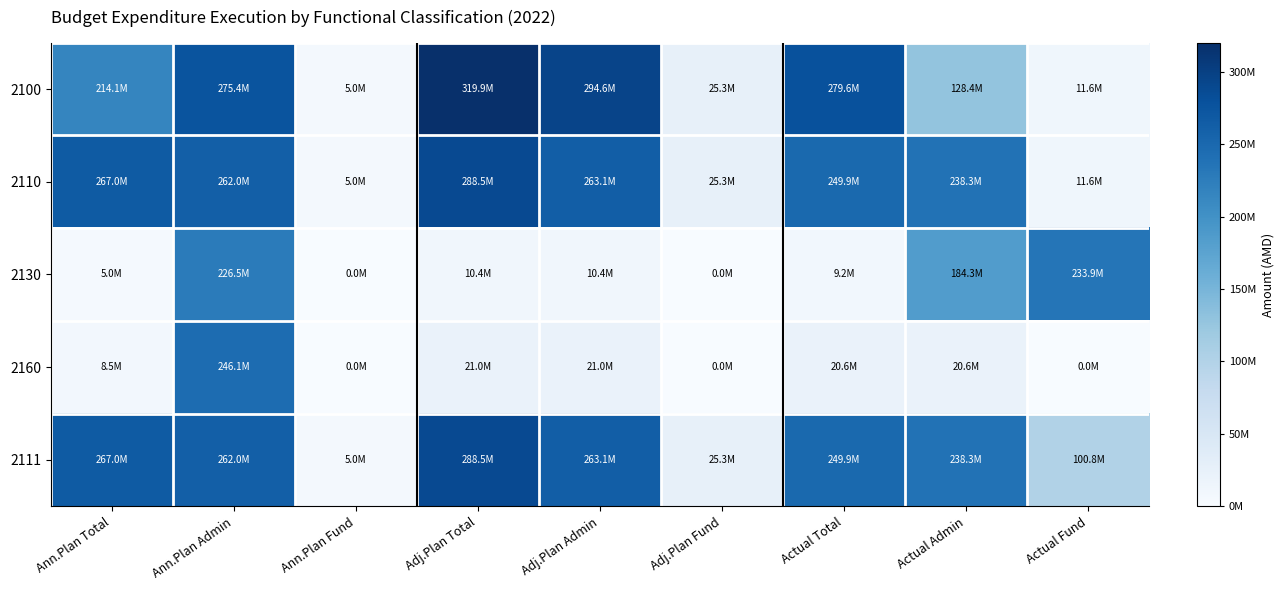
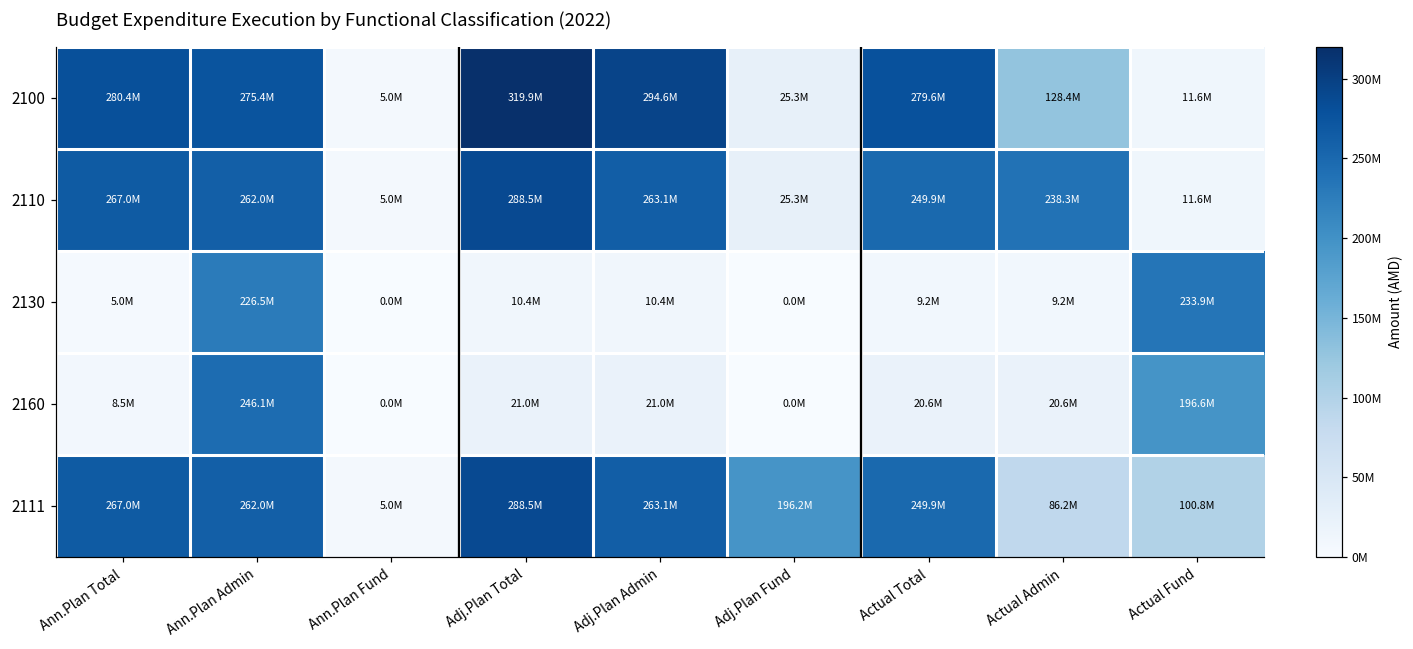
  {
    "2100": {
-     "Ann.Plan Total": "214.1M",
+     "Ann.Plan Total": "280.4M",
      "Ann.Plan Admin": "275.4M",
      "Ann.Plan Fund": "5.0M",
      "Adj.Plan Total": "319.9M",
      "Adj.Plan Admin": "294.6M",
      "Adj.Plan Fund": "25.3M",
      "Actual Total": "279.6M",
      "Actual Admin": "128.4M",
      "Actual Fund": "11.6M"
    },
    "2110": {
      "Ann.Plan Total": "267.0M",
      "Ann.Plan Admin": "262.0M",
      "Ann.Plan Fund": "5.0M",
      "Adj.Plan Total": "288.5M",
      "Adj.Plan Admin": "263.1M",
      "Adj.Plan Fund": "25.3M",
      "Actual Total": "249.9M",
      "Actual Admin": "238.3M",
      "Actual Fund": "11.6M"
    },
    "2130": {
      "Ann.Plan Total": "5.0M",
      "Ann.Plan Admin": "226.5M",
      "Ann.Plan Fund": "0.0M",
      "Adj.Plan Total": "10.4M",
      "Adj.Plan Admin": "10.4M",
      "Adj.Plan Fund": "0.0M",
      "Actual Total": "9.2M",
-     "Actual Admin": "184.3M",
+     "Actual Admin": "9.2M",
      "Actual Fund": "233.9M"
    },
    "2160": {
      "Ann.Plan Total": "8.5M",
      "Ann.Plan Admin": "246.1M",
      "Ann.Plan Fund": "0.0M",
      "Adj.Plan Total": "21.0M",
      "Adj.Plan Admin": "21.0M",
      "Adj.Plan Fund": "0.0M",
      "Actual Total": "20.6M",
      "Actual Admin": "20.6M",
-     "Actual Fund": "0.0M"
+     "Actual Fund": "196.6M"
    },
    "2111": {
      "Ann.Plan Total": "267.0M",
      "Ann.Plan Admin": "262.0M",
      "Ann.Plan Fund": "5.0M",
      "Adj.Plan Total": "288.5M",
      "Adj.Plan Admin": "263.1M",
-     "Adj.Plan Fund": "25.3M",
+     "Adj.Plan Fund": "196.2M",
      "Actual Total": "249.9M",
-     "Actual Admin": "238.3M",
+     "Actual Admin": "86.2M",
      "Actual Fund": "100.8M"
    }
  }
